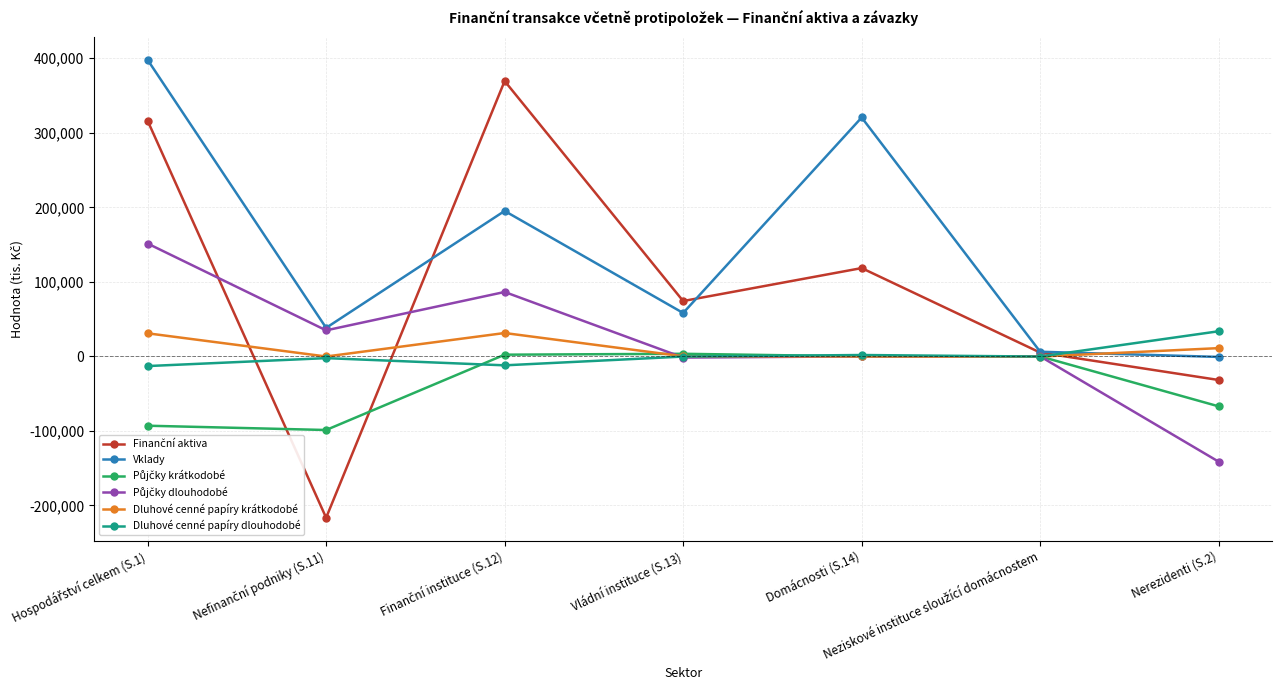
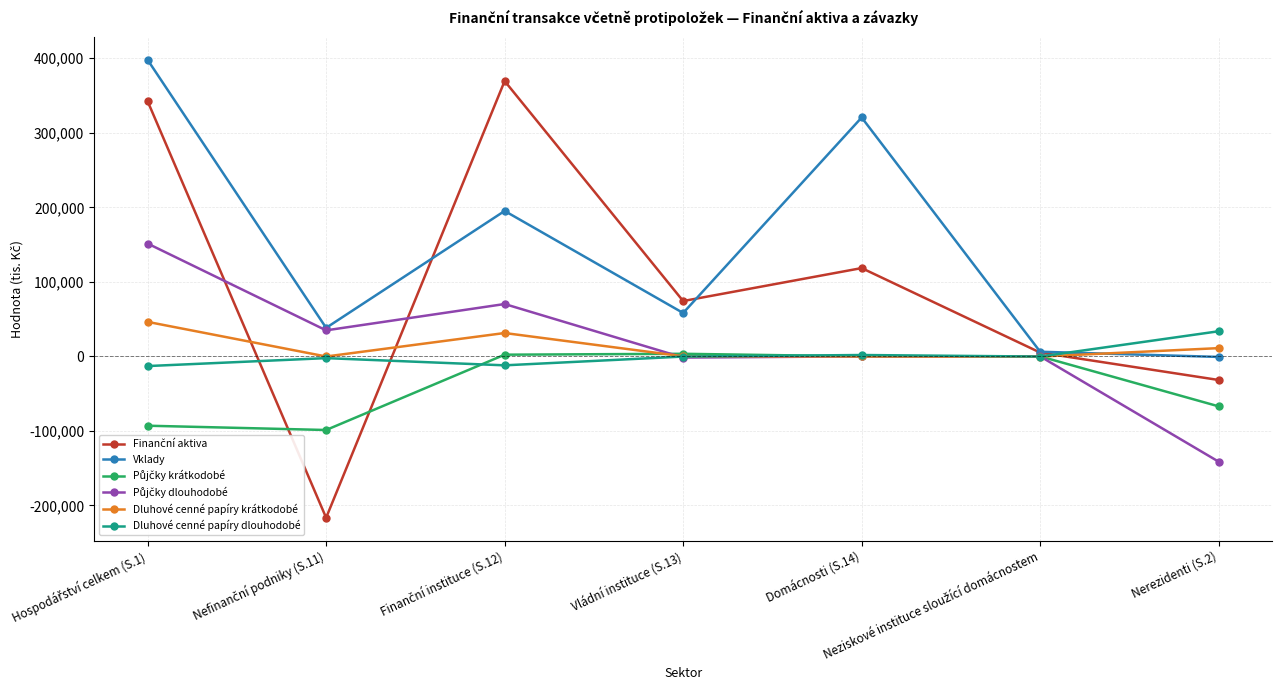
  {
    "Finanční aktiva": {
-     "Hospodářství celkem (S.1)": "320,000",
+     "Hospodářství celkem (S.1)": "340,000",
      "Nefinanční podniky (S.11)": "-220,000",
      "Finanční instituce (S.12)": "370,000",
      "Vládní instituce (S.13)": "70,000",
      "Domácnosti (S.14)": "120,000",
      "Nerezidenti (S.2)": "-30,000"
    },
    "Vklady": {
      "Hospodářství celkem (S.1)": "400,000",
      "Finanční instituce (S.12)": "200,000",
      "Vládní instituce (S.13)": "60,000",
      "Domácnosti (S.14)": "320,000",
      "Nerezidenti (S.2)": "0"
    },
    "Půjčky dlouhodobé": {
      "Hospodářství celkem (S.1)": "150,000",
-     "Finanční instituce (S.12)": "90,000",
+     "Finanční instituce (S.12)": "70,000",
      "Nerezidenti (S.2)": "-140,000"
    },
    "Dluhové cenné papíry krátkodobé": {
-     "Hospodářství celkem (S.1)": "30,000",
+     "Hospodářství celkem (S.1)": "50,000",
      "Finanční instituce (S.12)": "30,000",
      "Nerezidenti (S.2)": "10,000"
    }
  }
